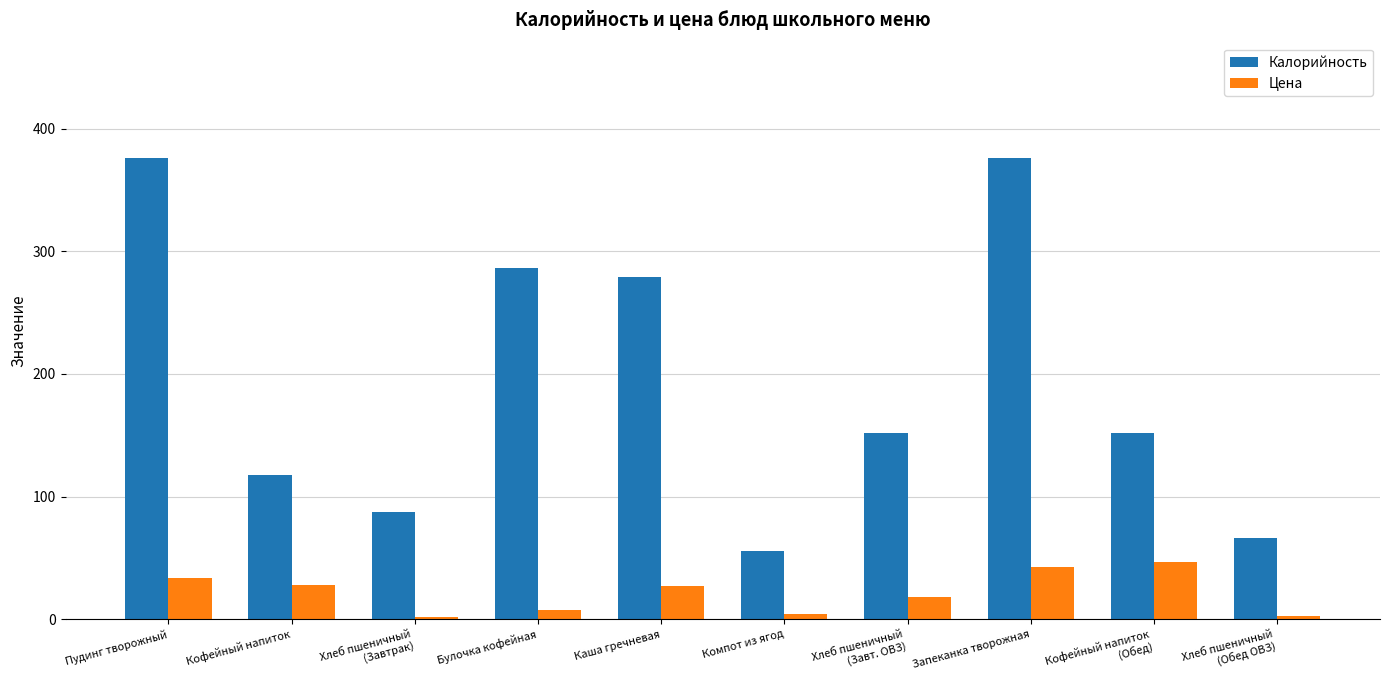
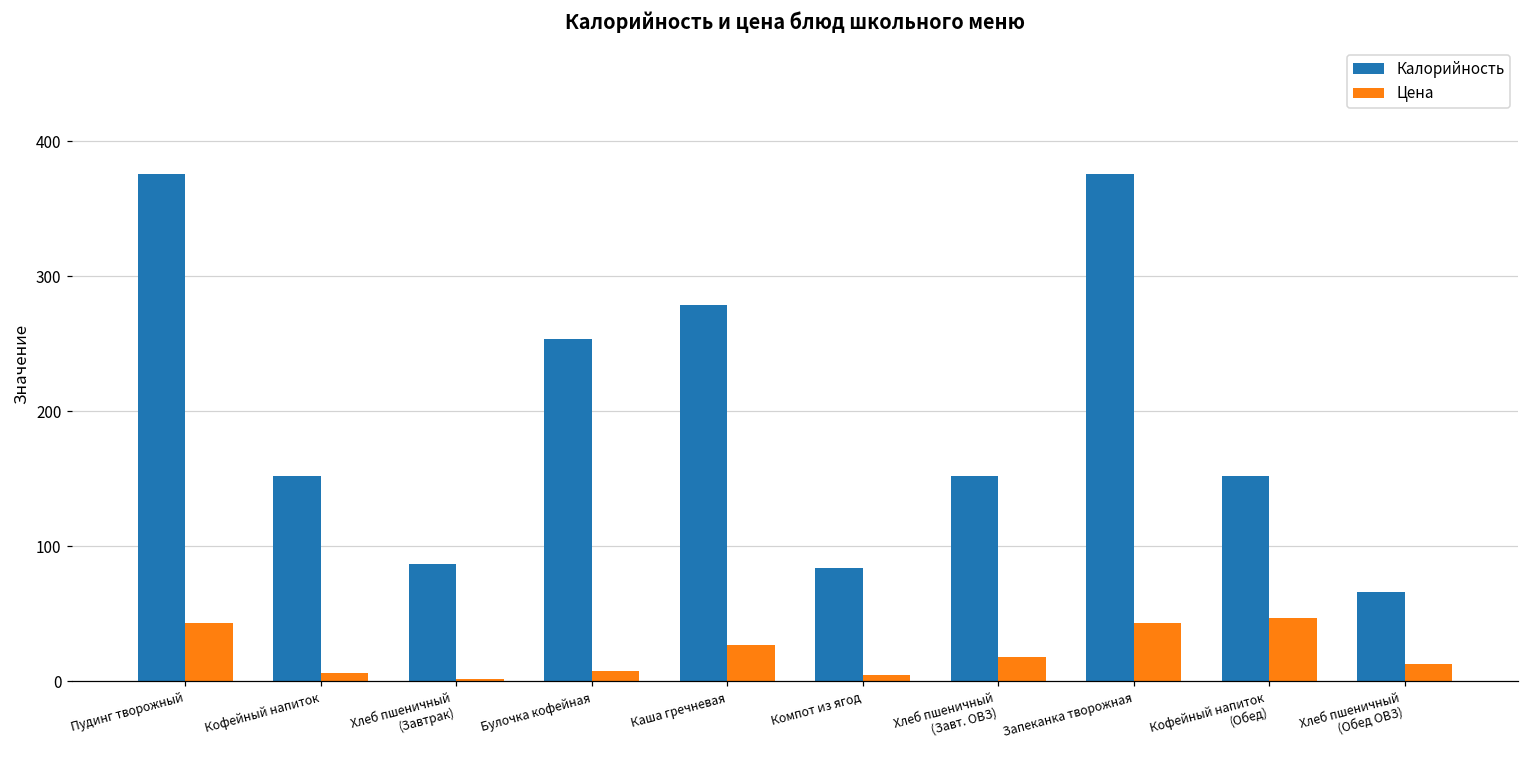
  {
    "Калорийность": {
      "Пудинг творожный": 376,
-     "Кофейный напиток": 118,
+     "Кофейный напиток": 152,
      "Хлеб пшеничный (Завтрак)": 87,
-     "Булочка кофейная": 287,
+     "Булочка кофейная": 254,
      "Каша гречневая": 279,
-     "Компот из ягод": 55,
+     "Компот из ягод": 84,
      "Хлеб пшеничный (Завт. ОВЗ)": 152,
      "Запеканка творожная": 376,
      "Кофейный напиток (Обед)": 152,
      "Хлеб пшеничный (Обед ОВЗ)": 66
    },
    "Цена": {
-     "Пудинг творожный": 34,
-     "Кофейный напиток": 28,
+     "Пудинг творожный": 43,
+     "Кофейный напиток": 6,
      "Булочка кофейная": 8,
      "Каша гречневая": 27,
      "Компот из ягод": 4,
      "Хлеб пшеничный (Завт. ОВЗ)": 18,
      "Запеканка творожная": 43,
      "Кофейный напиток (Обед)": 47,
-     "Хлеб пшеничный (Обед ОВЗ)": 3
+     "Хлеб пшеничный (Обед ОВЗ)": 13
    }
  }
